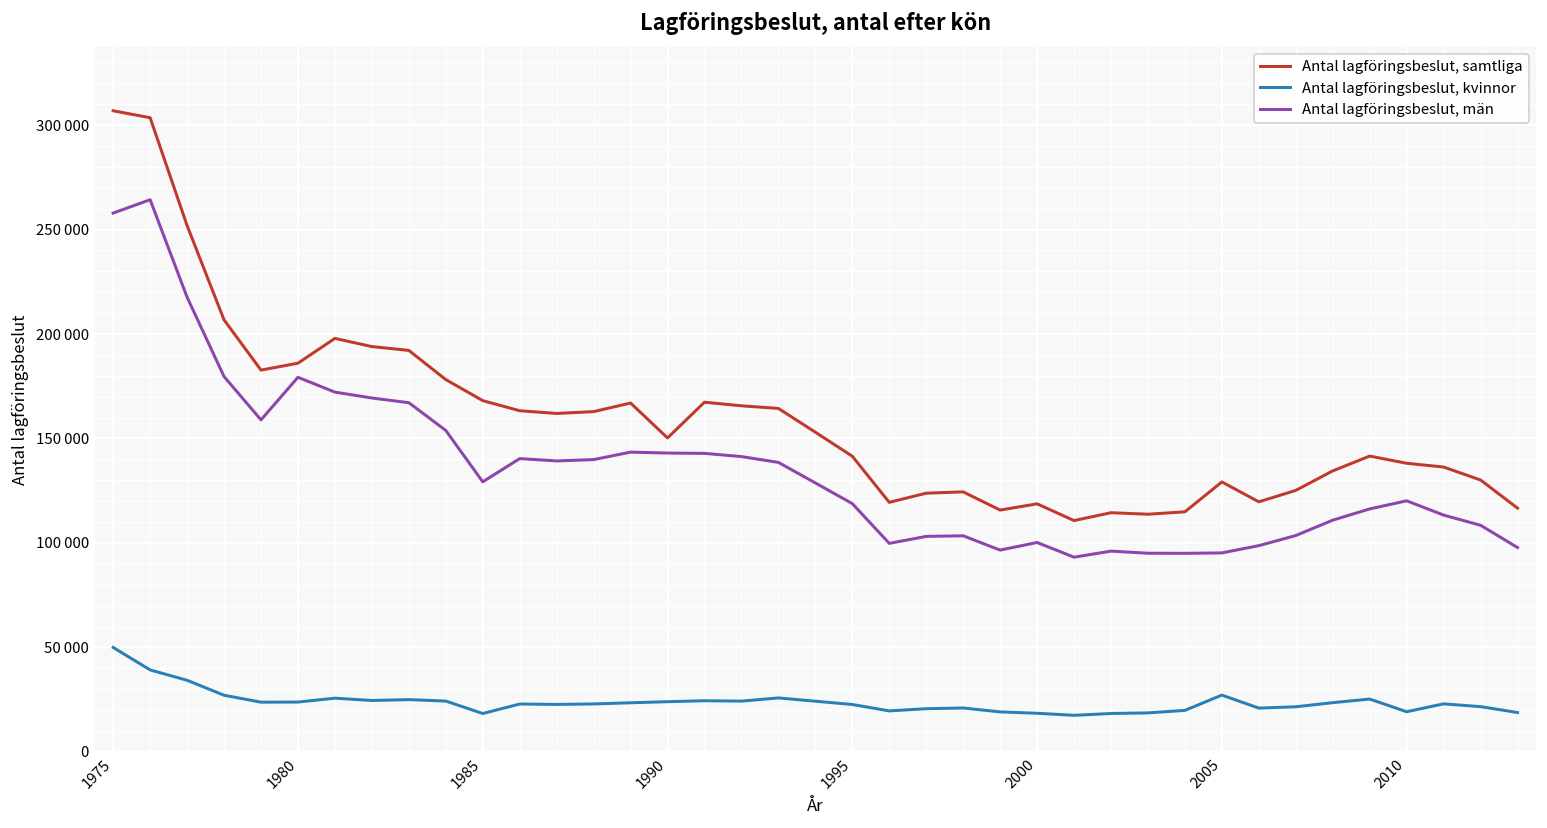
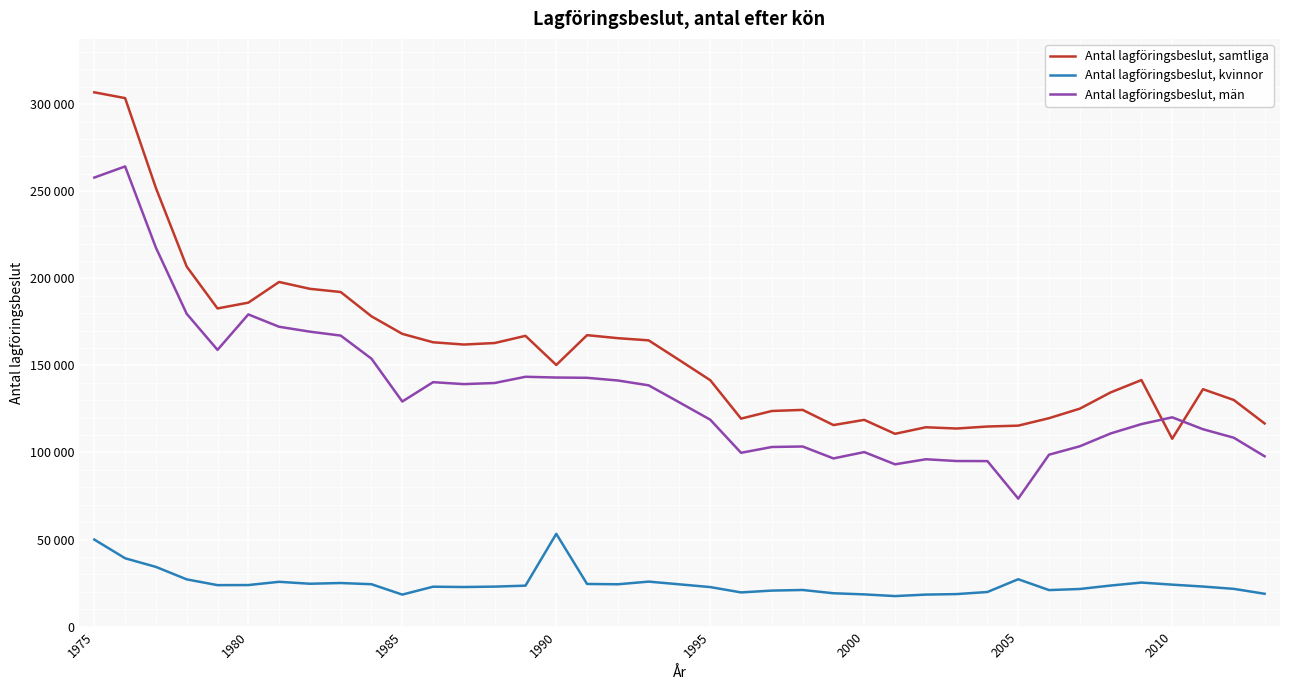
  {
    "Antal lagföringsbeslut, samtliga": {
      "1975": 307000,
      "1980": 186000,
      "1985": 168000,
      "1990": 150000,
      "1995": 142000,
      "2000": 119000,
-     "2005": 129000,
-     "2010": 138000
+     "2005": 115000,
+     "2010": 108000
    },
    "Antal lagföringsbeslut, kvinnor": {
      "1975": 50000,
      "1980": 24000,
      "1985": 18000,
-     "1990": 24000,
+     "1990": 53000,
      "1995": 23000,
      "2000": 18000,
      "2005": 27000,
-     "2010": 19000
+     "2010": 24000
    },
    "Antal lagföringsbeslut, män": {
      "1975": 258000,
      "1980": 179000,
      "1985": 129000,
      "1990": 143000,
      "1995": 119000,
      "2000": 100000,
-     "2005": 95000,
+     "2005": 73000,
      "2010": 120000
    }
  }
